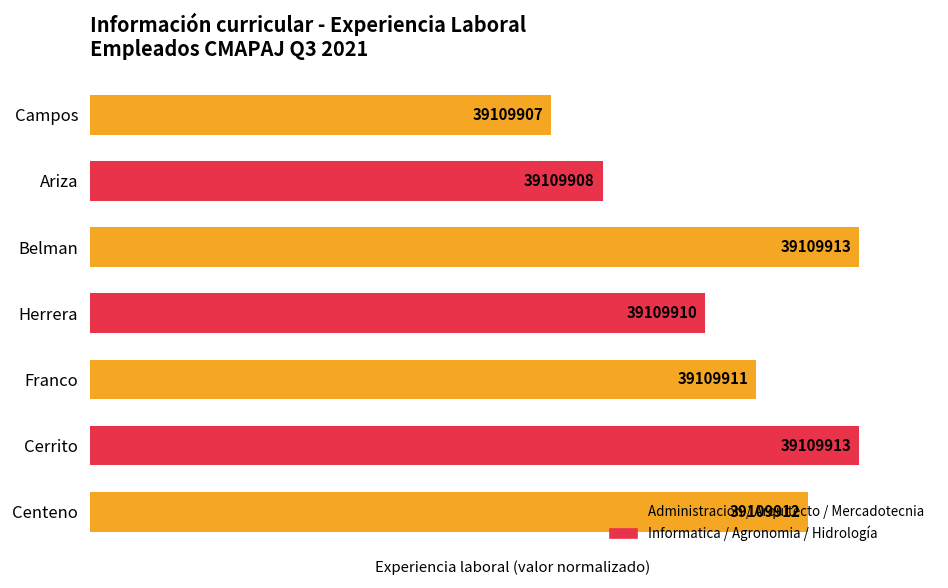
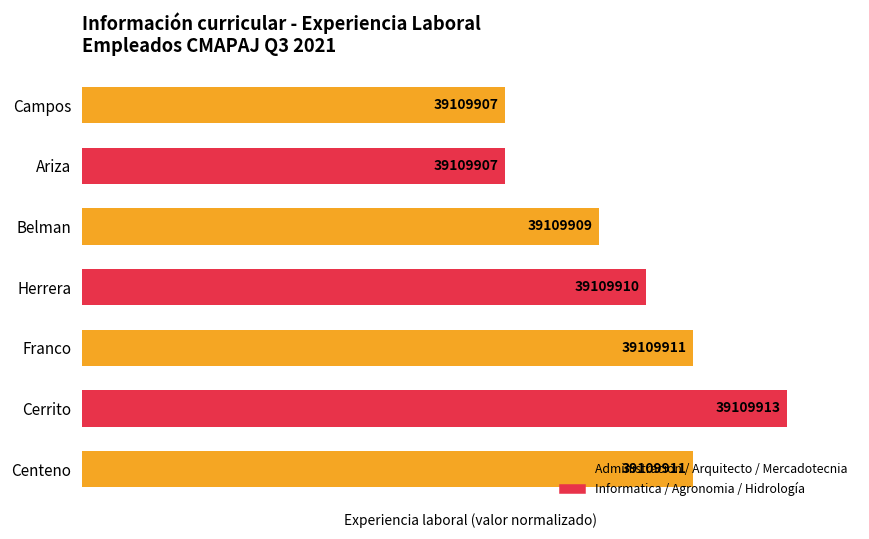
  {
-   "Ariza": 39109908,
-   "Belman": 39109913,
-   "Centeno": 39109912
+   "Ariza": 39109907,
+   "Belman": 39109909,
+   "Centeno": 39109911
  }
